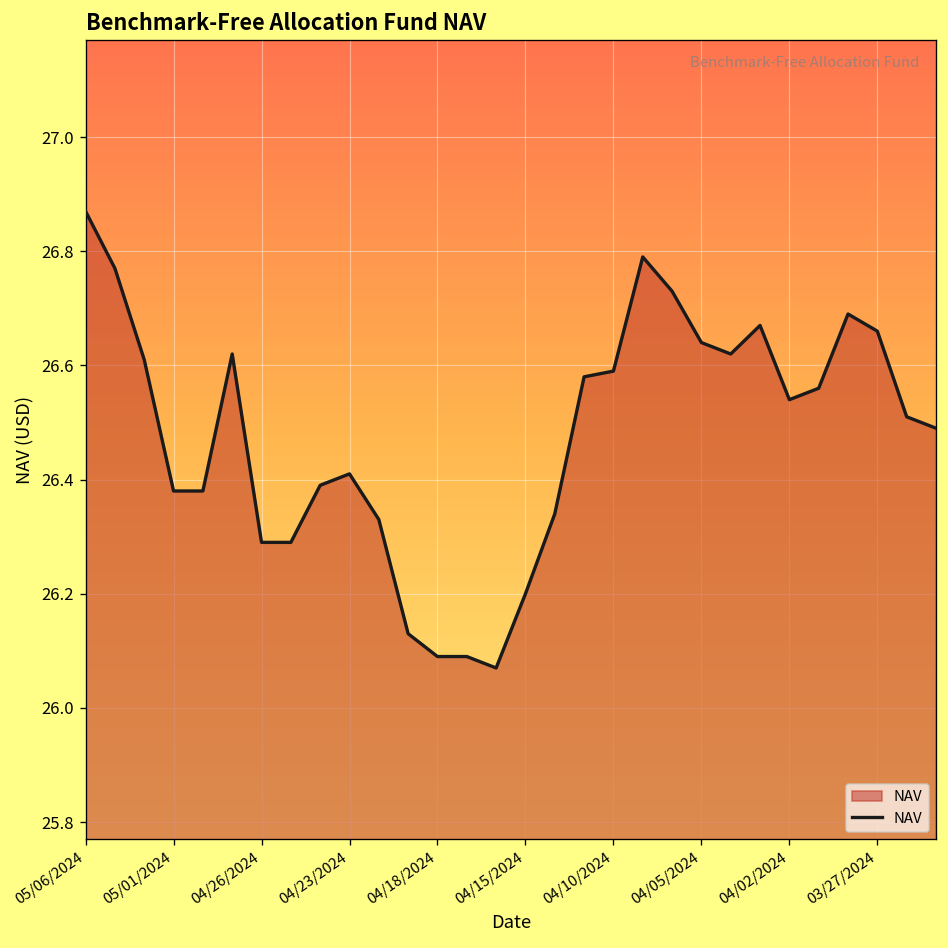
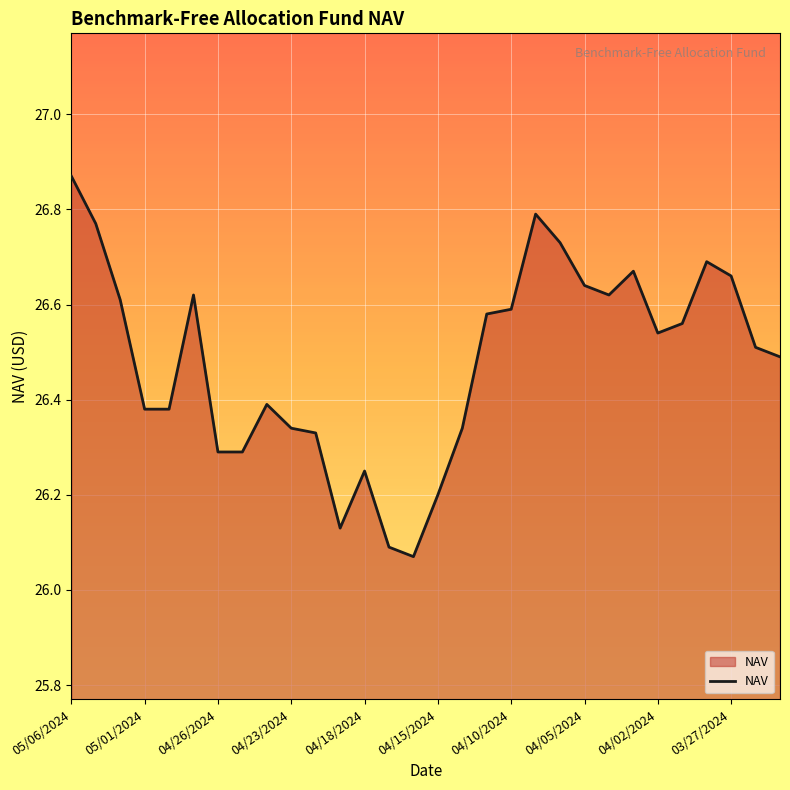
  {
    "05/06/2024": 26.87,
    "05/01/2024": 26.38,
    "04/26/2024": 26.29,
-   "04/23/2024": 26.41,
-   "04/18/2024": 26.09,
+   "04/23/2024": 26.34,
+   "04/18/2024": 26.25,
    "04/15/2024": 26.20,
    "04/10/2024": 26.59,
    "04/05/2024": 26.64,
    "04/02/2024": 26.54,
    "03/27/2024": 26.66
  }
